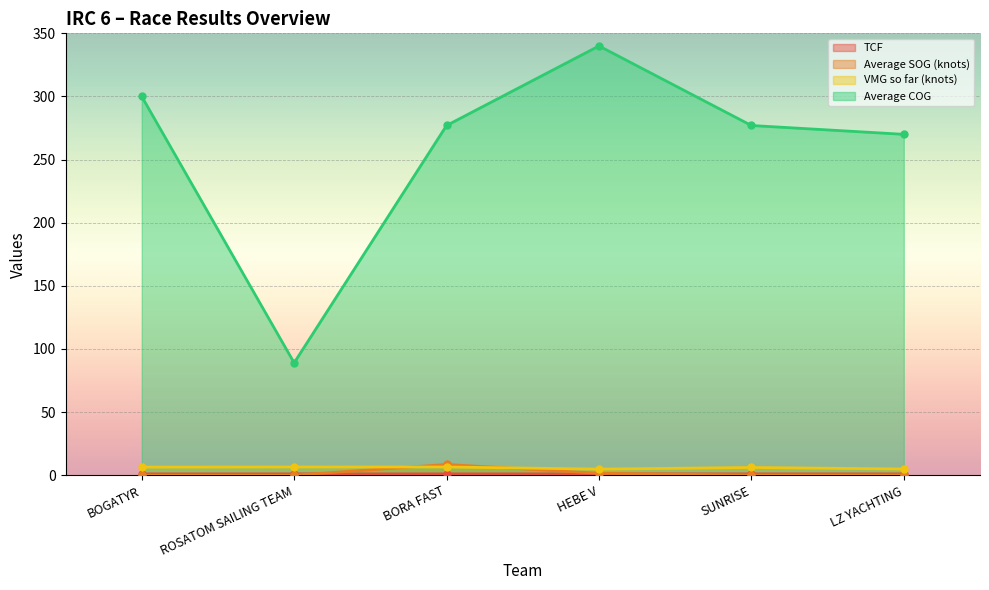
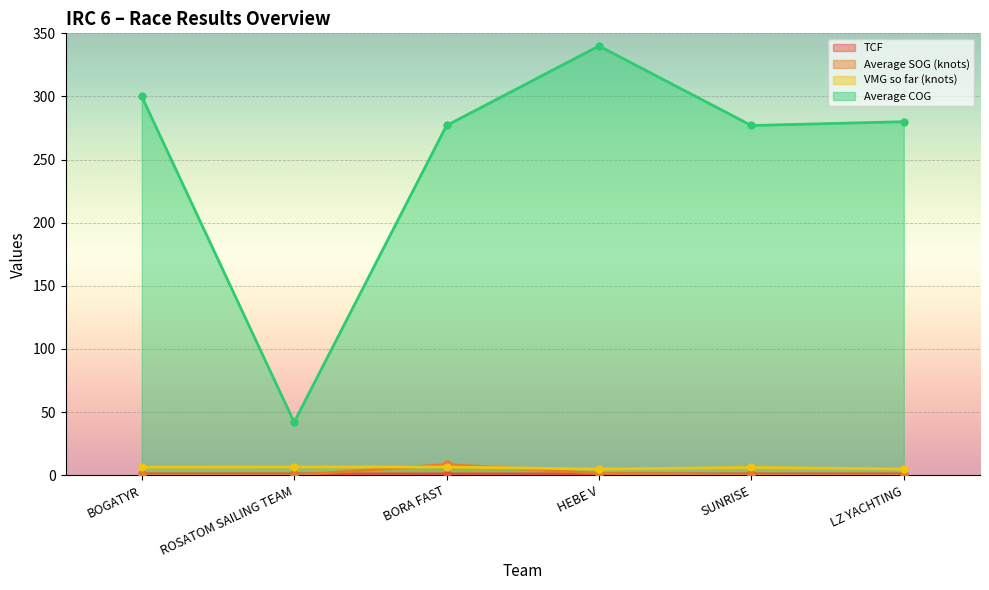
  {
    "Average COG": {
      "BOGATYR": 300,
-     "ROSATOM SAILING TEAM": 89,
+     "ROSATOM SAILING TEAM": 42,
      "BORA FAST": 277,
      "HEBE V": 340,
      "SUNRISE": 277,
-     "LZ YACHTING": 270
+     "LZ YACHTING": 280
    }
  }
